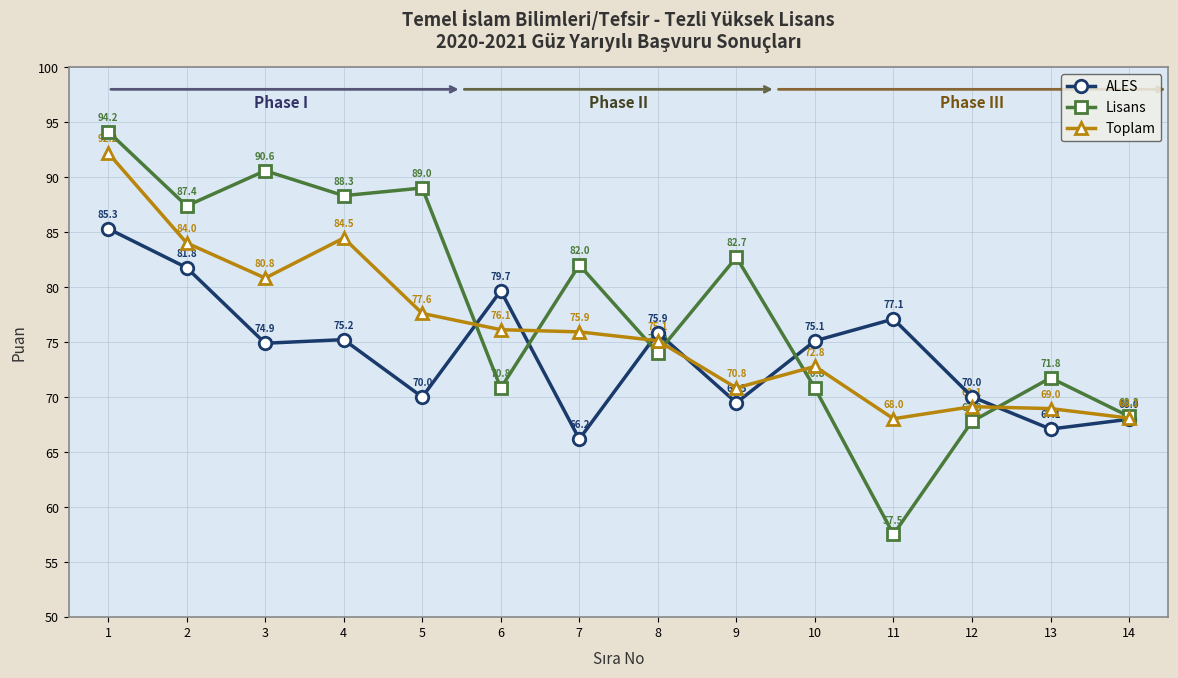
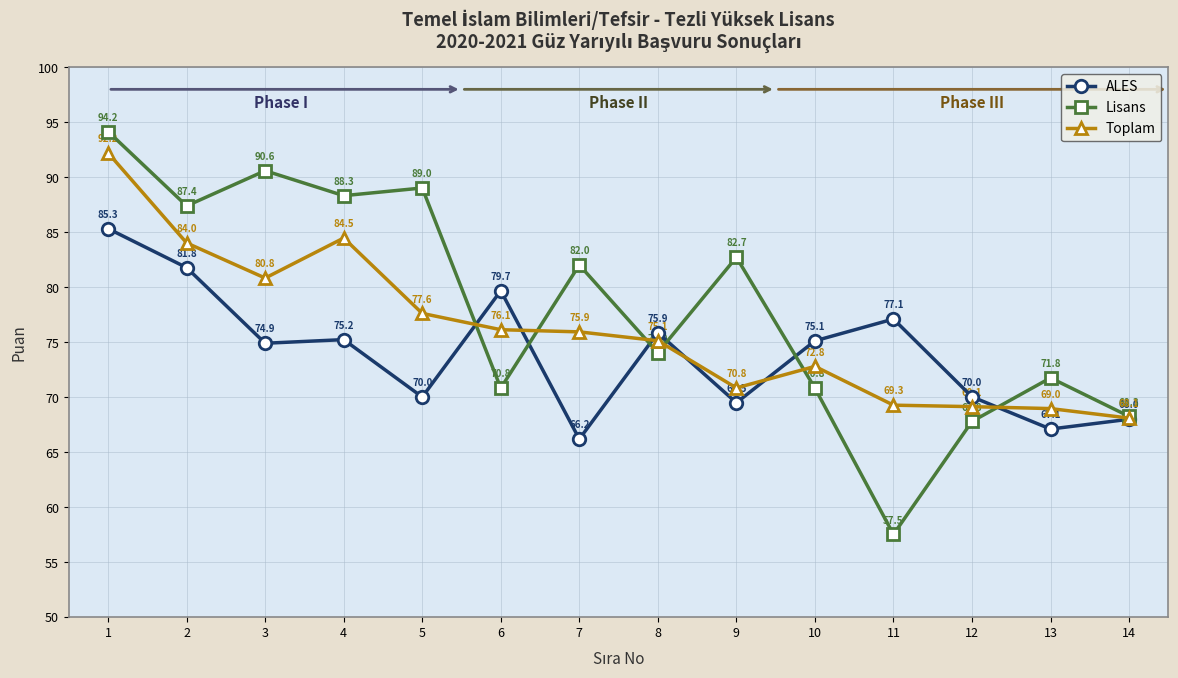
  {
    "ALES": {
      "1": 85.3,
      "2": 81.8,
      "3": 74.9,
      "4": 75.2,
      "5": 70.0,
      "6": 79.7,
      "7": 66.2,
      "10": 75.1,
      "11": 77.1,
      "12": 70.0
    },
    "Lisans": {
      "1": 94.2,
      "2": 87.4,
      "3": 90.6,
      "4": 88.3,
      "5": 89.0,
      "6": 70.8,
      "7": 82.0,
      "9": 82.7,
      "10": 70.8,
      "11": 57.5,
      "13": 71.8
    },
    "Toplam": {
      "1": 92.2,
      "2": 84.0,
      "3": 80.8,
      "4": 84.5,
      "5": 77.6,
      "6": 76.1,
      "7": 75.9,
      "9": 70.8,
      "10": 72.8,
-     "11": 68.0,
+     "11": 69.3,
      "13": 69.0
    }
  }
